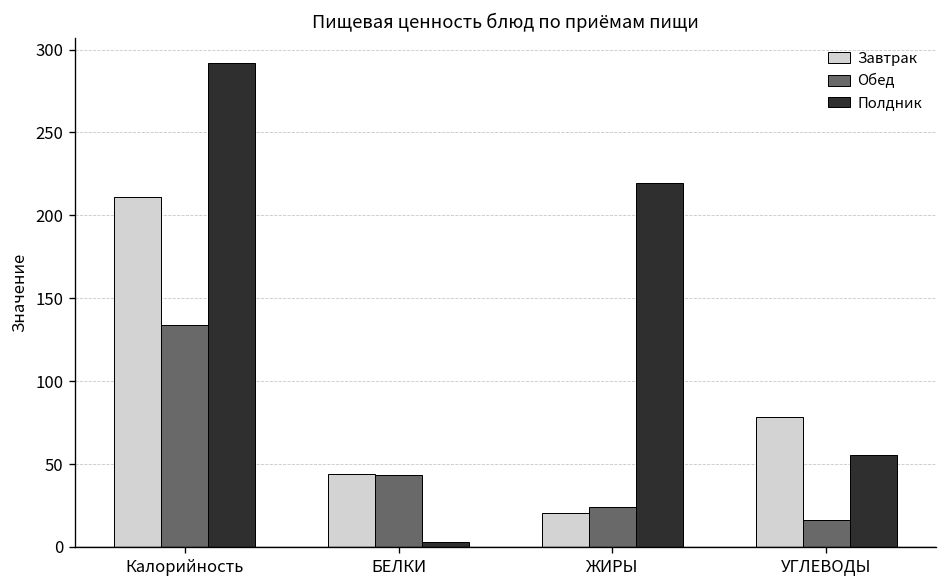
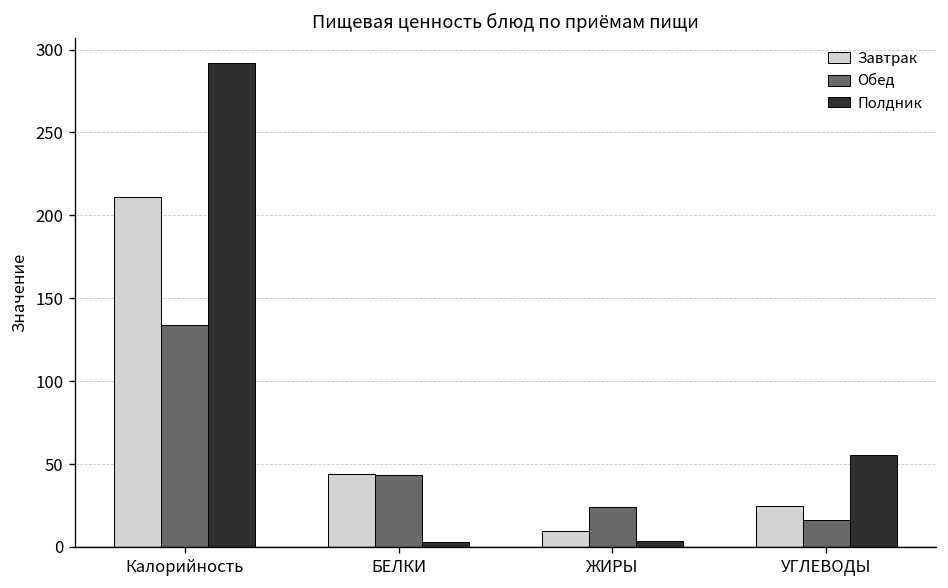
  {
    "Завтрак": {
      "Калорийность": 211,
      "БЕЛКИ": 44,
-     "ЖИРЫ": 21,
-     "УГЛЕВОДЫ": 78
+     "ЖИРЫ": 10,
+     "УГЛЕВОДЫ": 24
    },
    "Обед": {
      "Калорийность": 134,
      "БЕЛКИ": 43,
      "ЖИРЫ": 24,
      "УГЛЕВОДЫ": 16
    },
    "Полдник": {
      "Калорийность": 292,
      "БЕЛКИ": 3,
-     "ЖИРЫ": 219,
+     "ЖИРЫ": 4,
      "УГЛЕВОДЫ": 56
    }
  }
